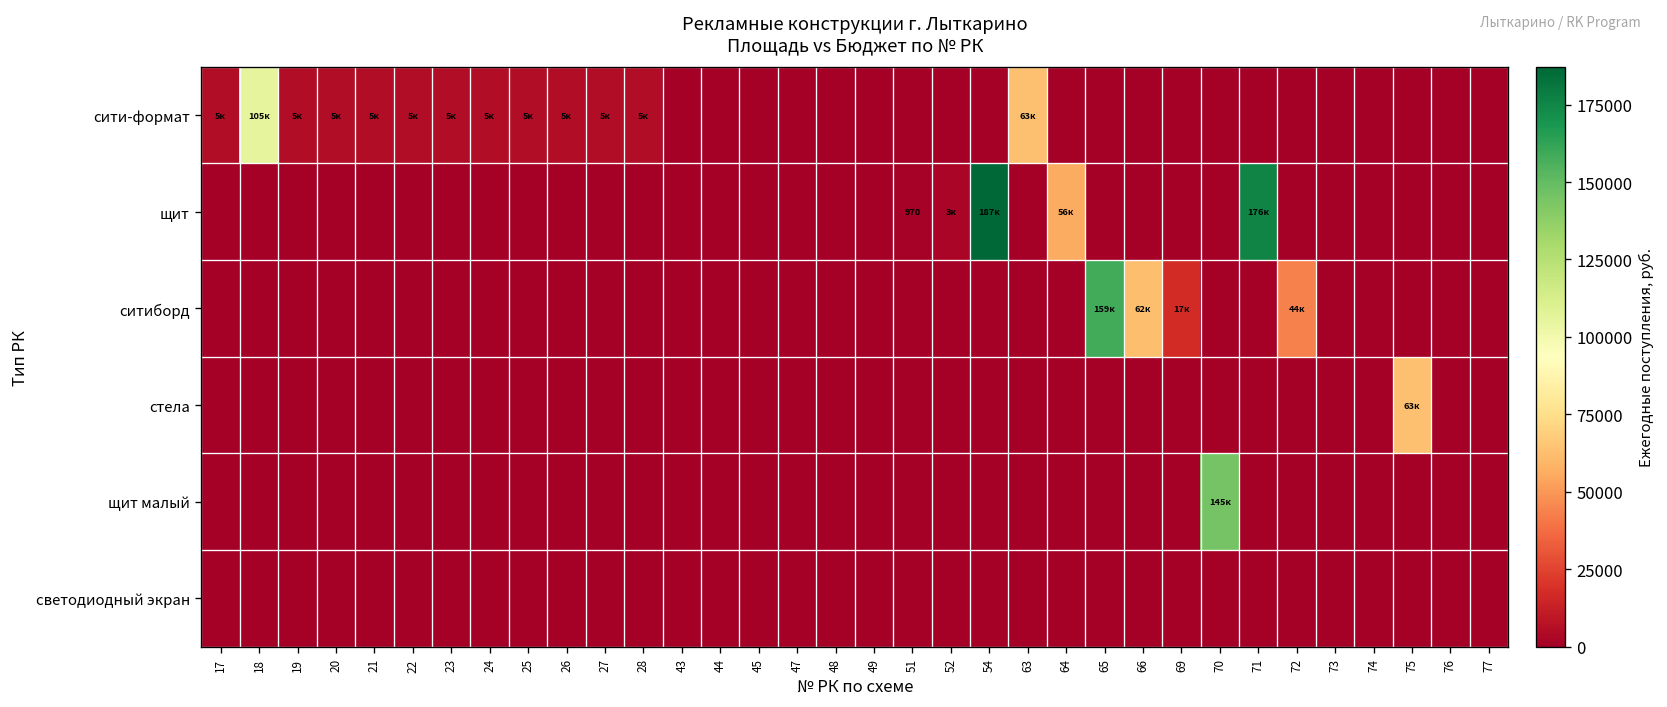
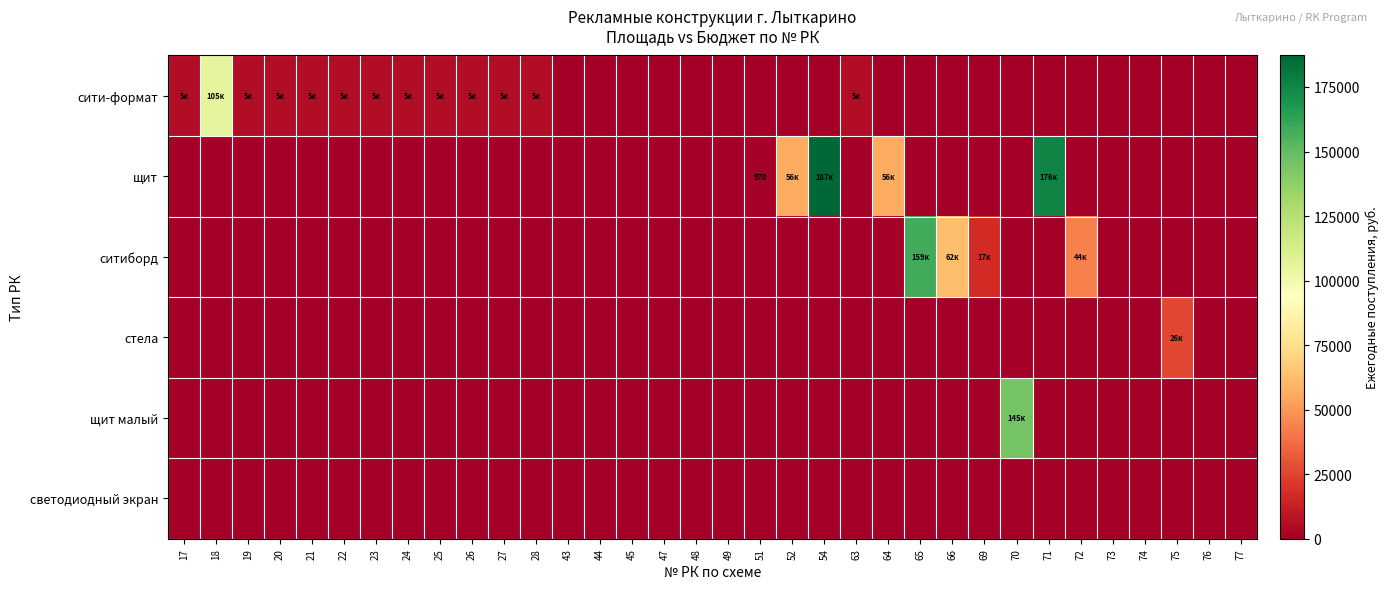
  {
    "сити-формат": {
      "17": "5к",
      "18": "105к",
      "19": "5к",
      "20": "5к",
      "21": "5к",
      "22": "5к",
      "23": "5к",
      "24": "5к",
      "25": "5к",
      "26": "5к",
      "27": "5к",
      "28": "5к",
-     "63": "63к"
+     "63": "5к"
    },
    "щит": {
      "51": "970",
-     "52": "3к",
+     "52": "56к",
      "54": "187к",
      "64": "56к",
      "71": "176к"
    },
    "ситиборд": {
      "65": "159к",
      "66": "62к",
      "69": "17к",
      "72": "44к"
    },
    "стела": {
-     "75": "63к"
+     "75": "26к"
    },
    "щит малый": {
      "70": "145к"
    }
  }
